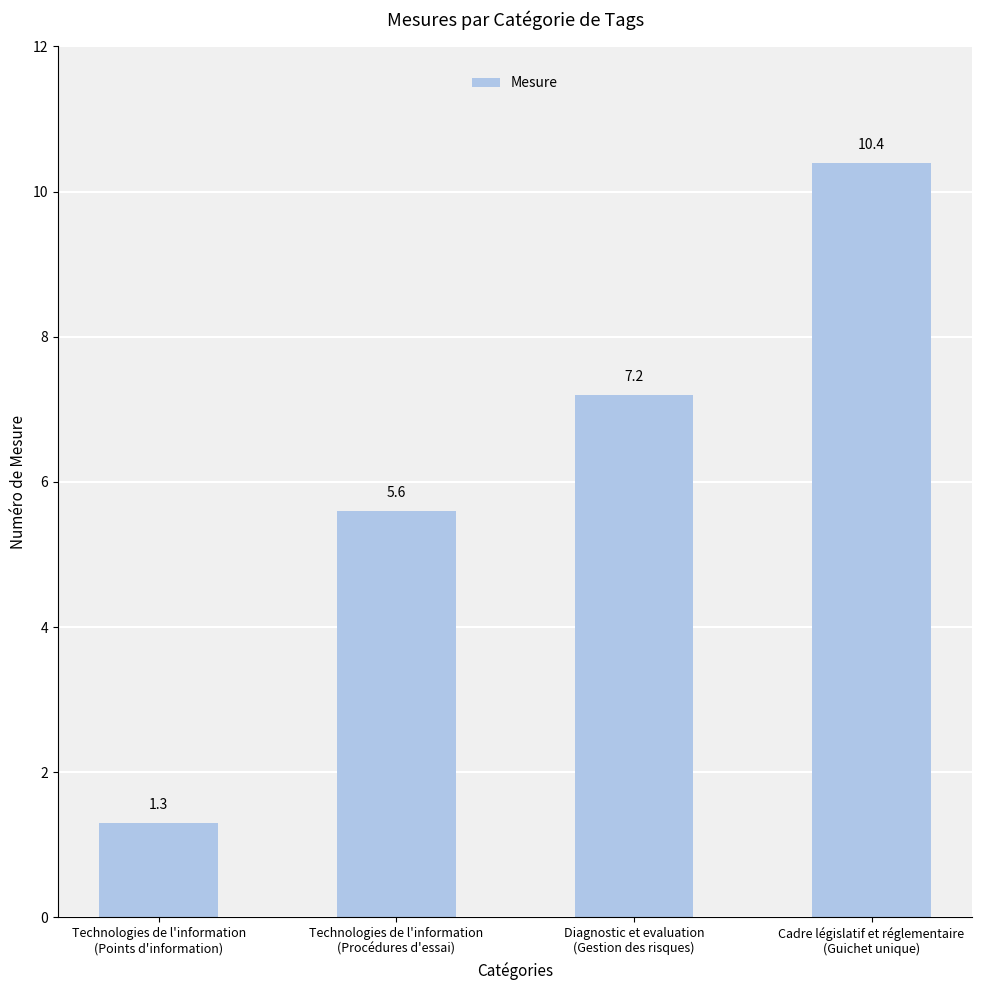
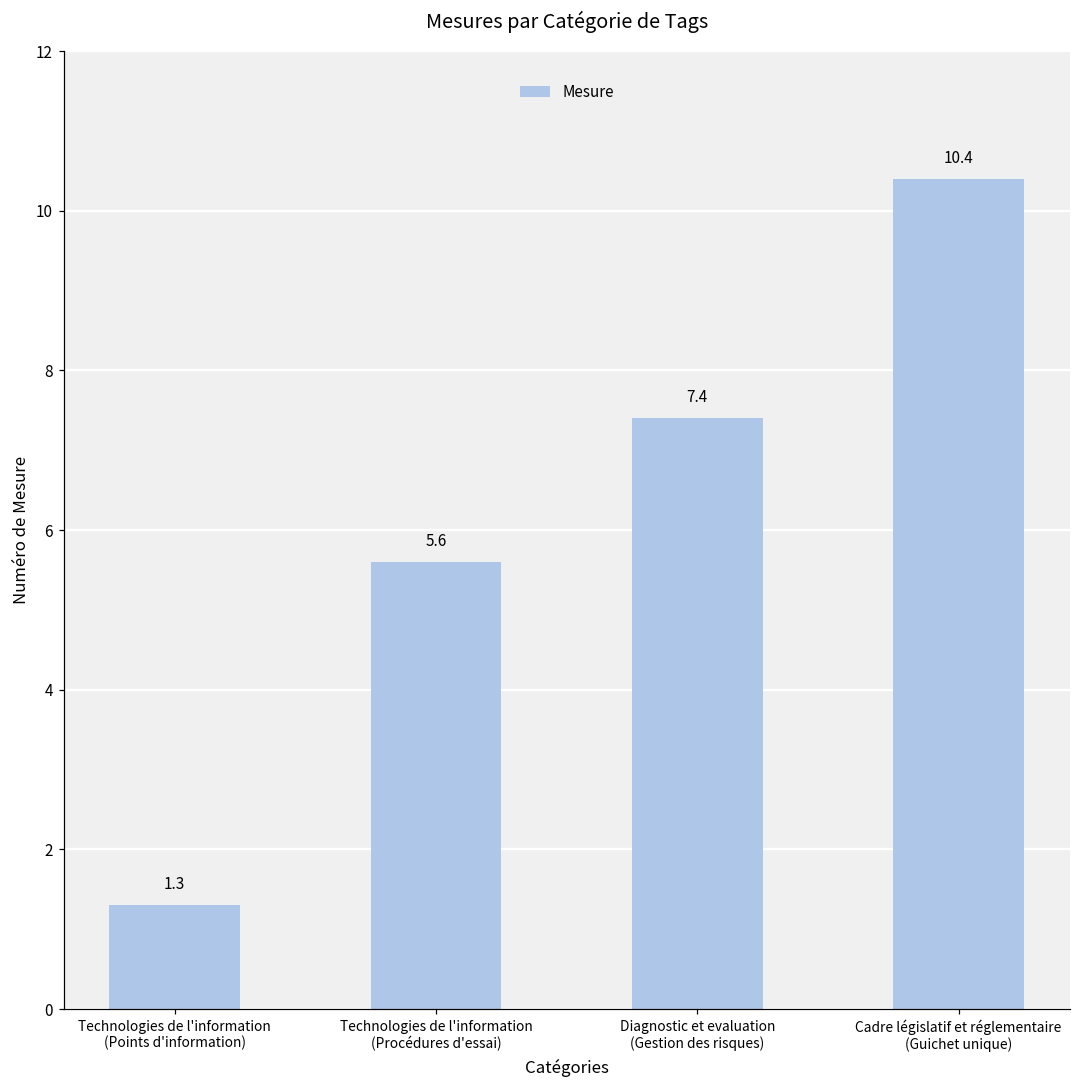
  {
    "Technologies de l'information (Points d'information)": 1.3,
    "Technologies de l'information (Procédures d'essai)": 5.6,
-   "Diagnostic et evaluation (Gestion des risques)": 7.2,
+   "Diagnostic et evaluation (Gestion des risques)": 7.4,
    "Cadre législatif et réglementaire (Guichet unique)": 10.4
  }
